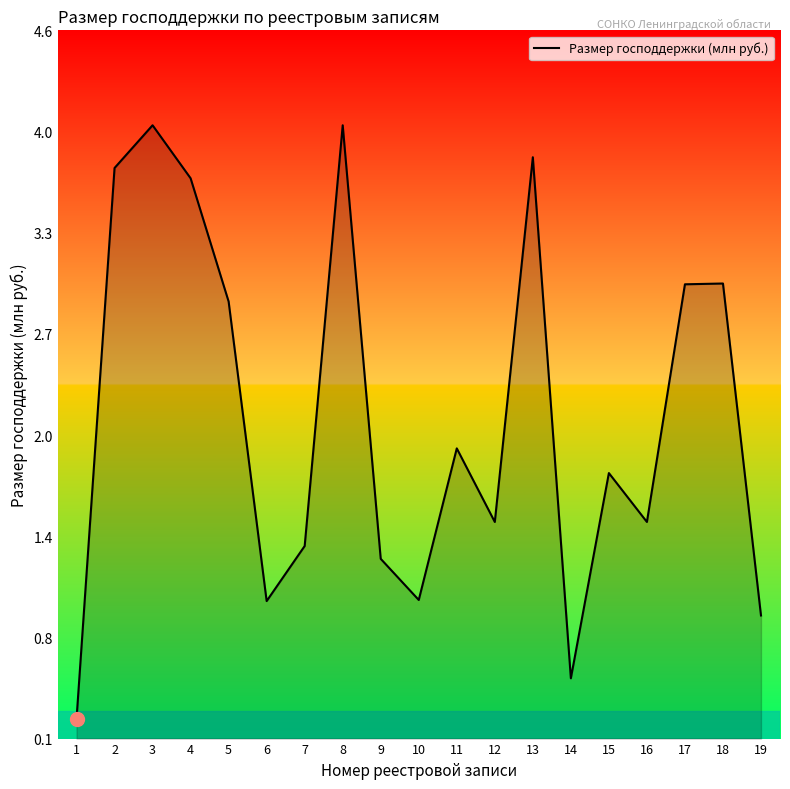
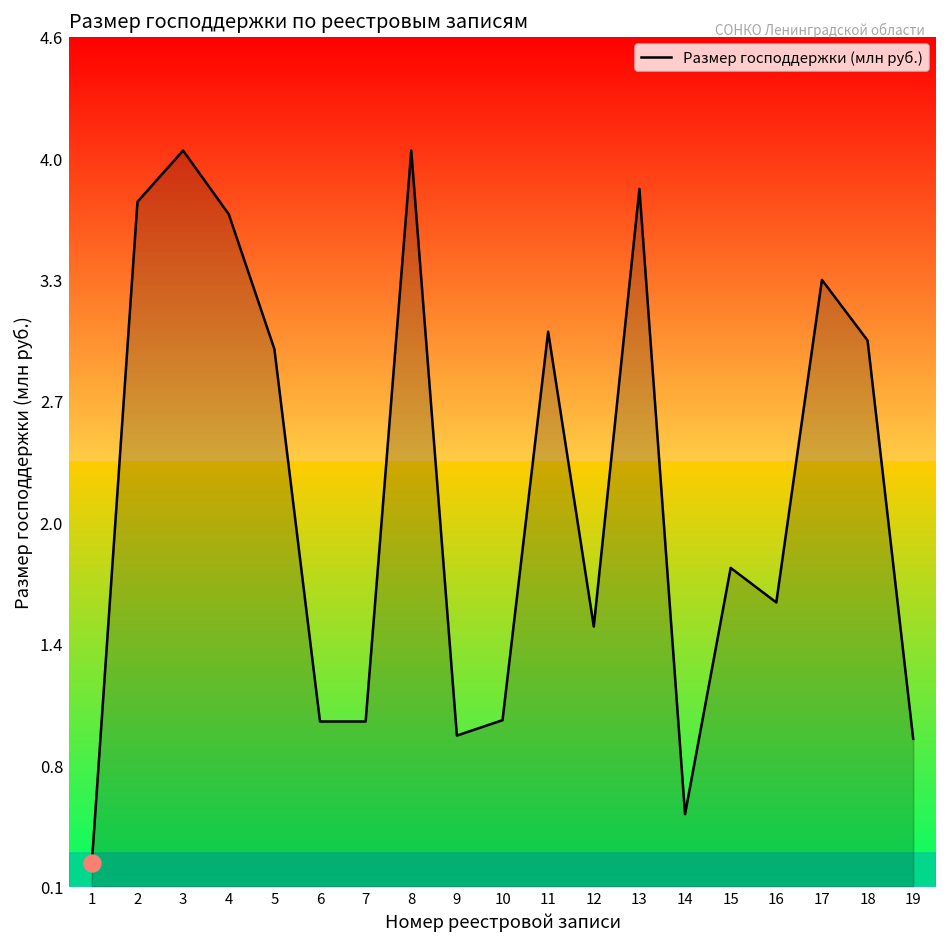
  {
    "Размер господдержки (млн руб.)": {
      "2": 3.73,
      "3": 4.00,
      "4": 3.67,
-     "5": 2.89,
+     "5": 2.96,
      "6": 0.99,
-     "7": 1.34,
+     "7": 0.99,
      "8": 4.00,
-     "9": 1.26,
+     "9": 0.92,
      "10": 1.00,
-     "11": 1.96,
+     "11": 3.05,
      "12": 1.49,
      "13": 3.80,
      "14": 0.51,
      "15": 1.80,
-     "16": 1.49,
-     "17": 3.00,
+     "16": 1.62,
+     "17": 3.32,
      "18": 3.00,
      "19": 0.90
    }
  }
